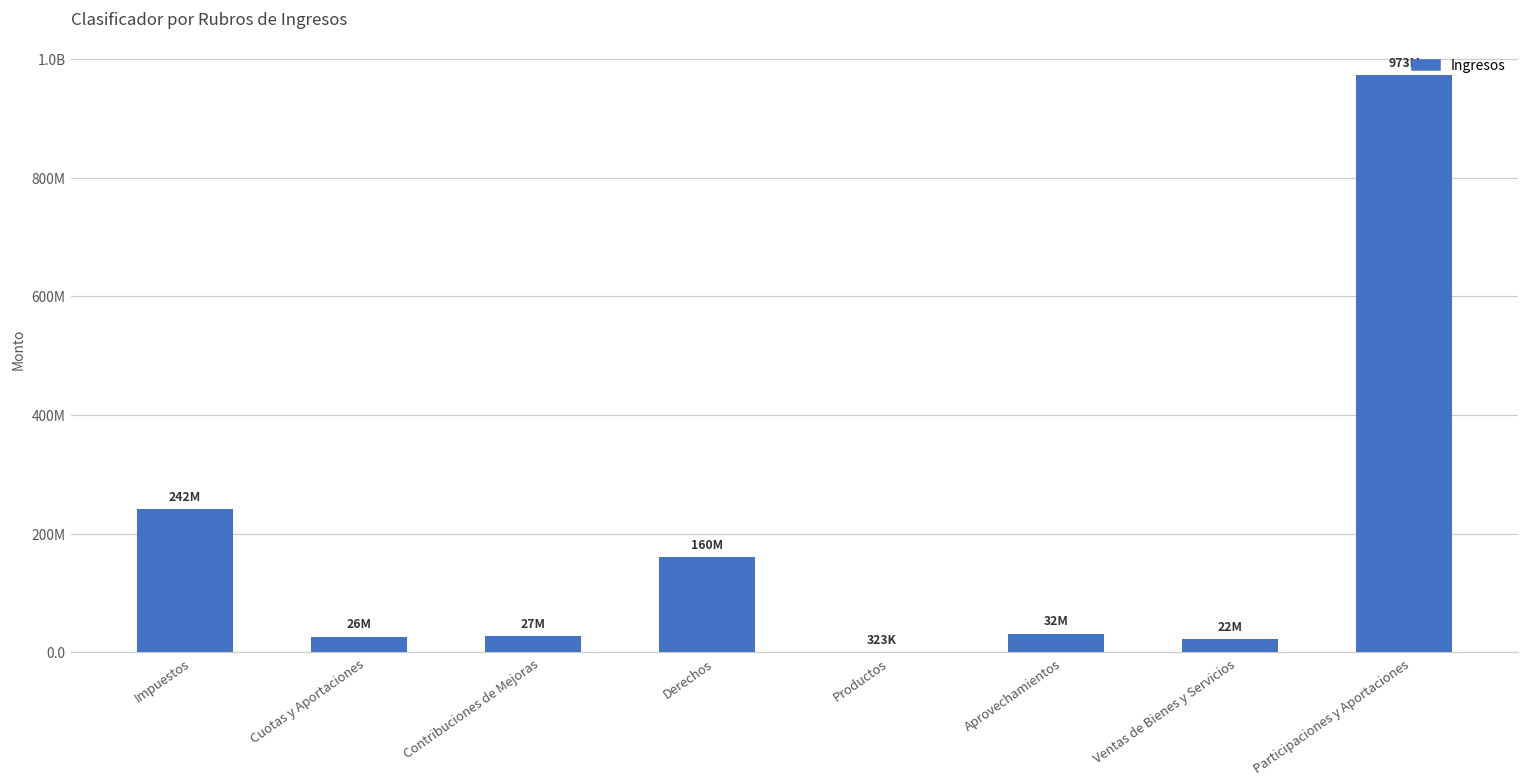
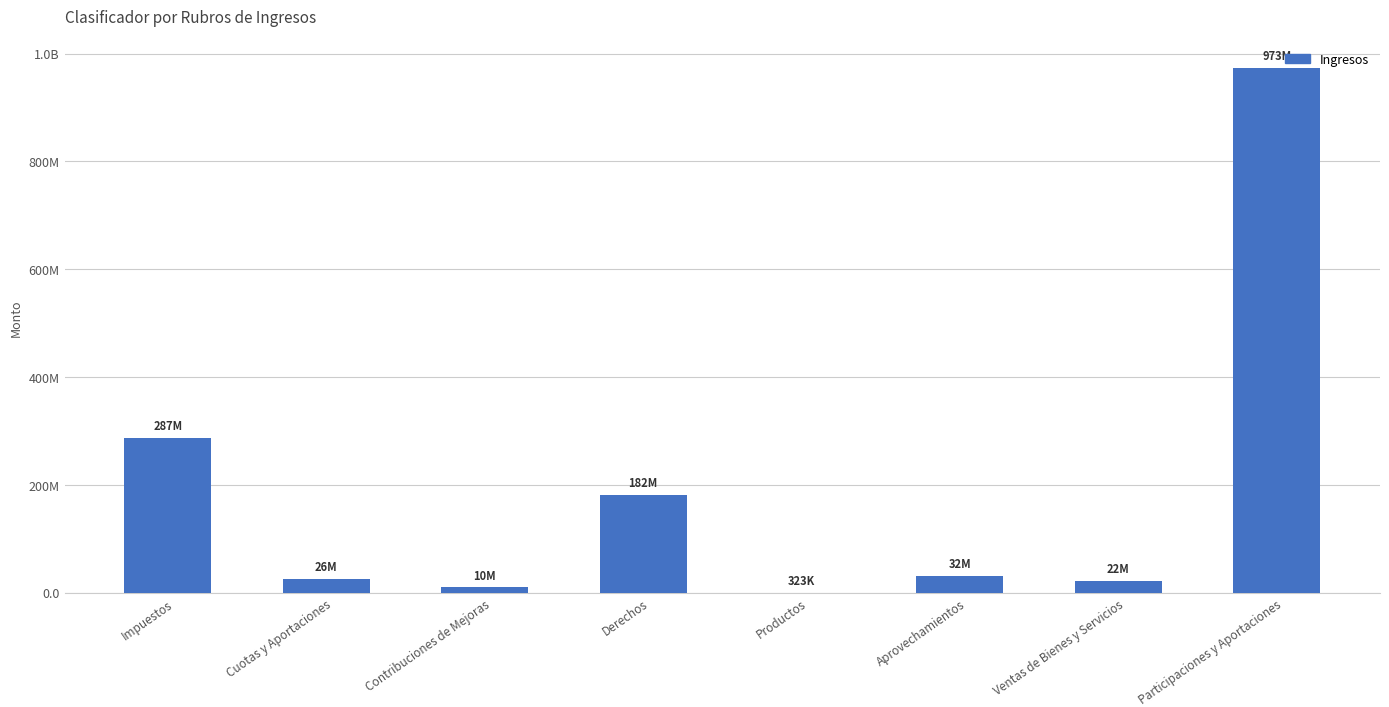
  {
-   "Impuestos": "242M",
+   "Impuestos": "287M",
    "Cuotas y Aportaciones": "26M",
-   "Contribuciones de Mejoras": "27M",
-   "Derechos": "160M",
+   "Contribuciones de Mejoras": "10M",
+   "Derechos": "182M",
    "Productos": "323K",
    "Aprovechamientos": "32M",
    "Ventas de Bienes y Servicios": "22M",
    "Participaciones y Aportaciones": "973M"
  }
